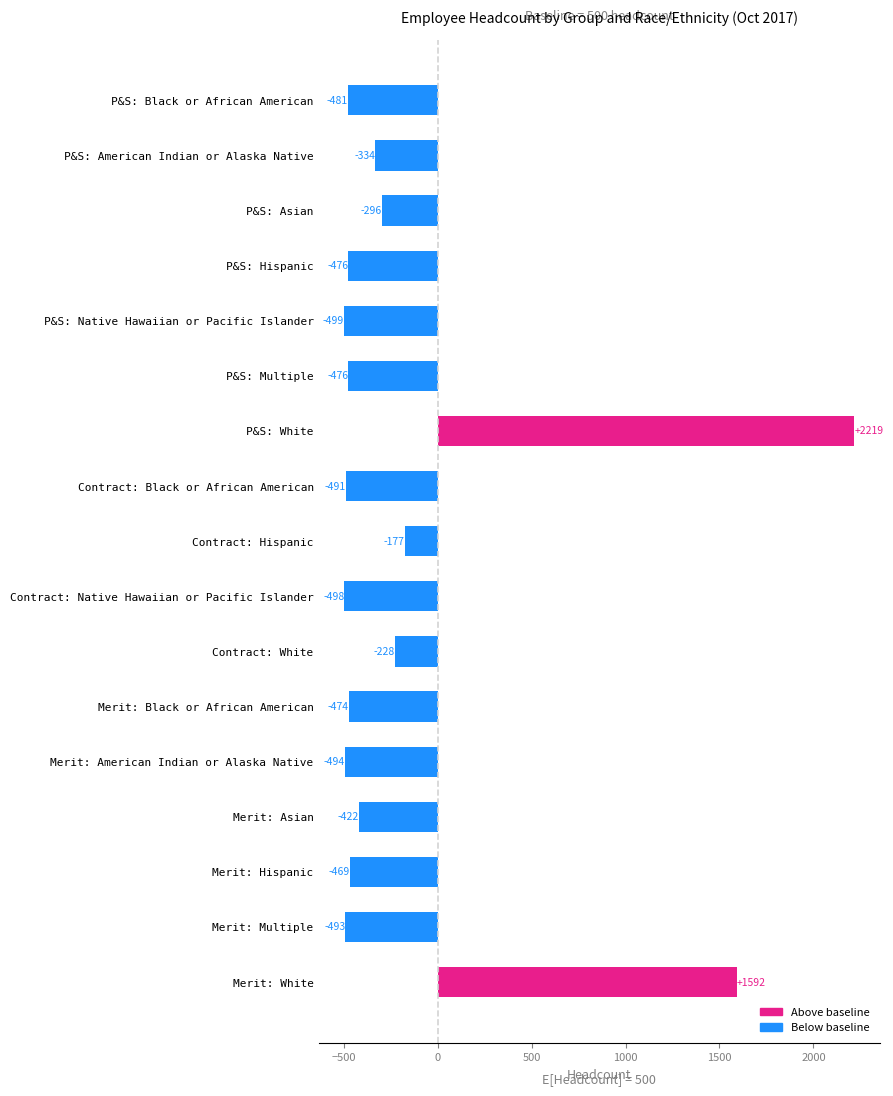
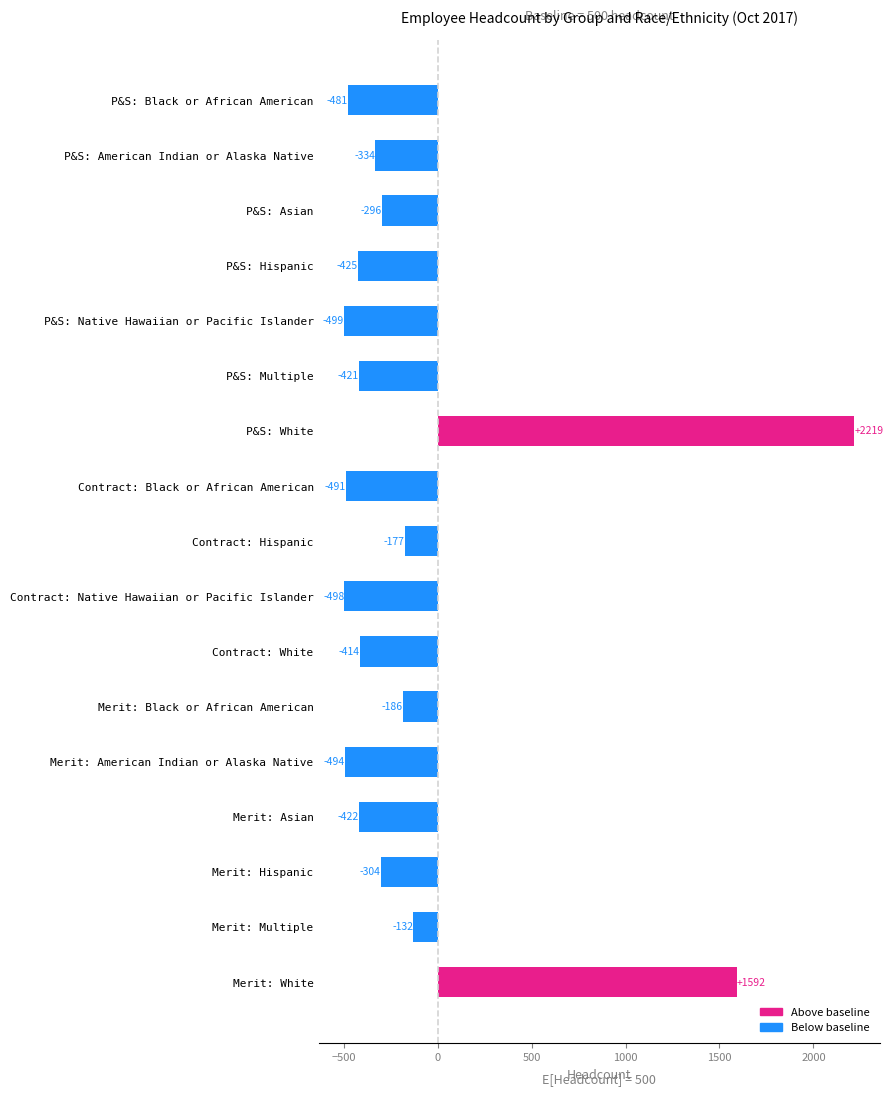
  {
    "P&S: Black or African American": "-481",
    "P&S: American Indian or Alaska Native": "-334",
    "P&S: Asian": "-296",
-   "P&S: Hispanic": "-476",
+   "P&S: Hispanic": "-425",
    "P&S: Native Hawaiian or Pacific Islander": "-499",
-   "P&S: Multiple": "-476",
+   "P&S: Multiple": "-421",
    "P&S: White": "+2219",
    "Contract: Black or African American": "-491",
    "Contract: Hispanic": "-177",
    "Contract: Native Hawaiian or Pacific Islander": "-498",
-   "Contract: White": "-228",
-   "Merit: Black or African American": "-474",
+   "Contract: White": "-414",
+   "Merit: Black or African American": "-186",
    "Merit: American Indian or Alaska Native": "-494",
    "Merit: Asian": "-422",
-   "Merit: Hispanic": "-469",
-   "Merit: Multiple": "-493",
+   "Merit: Hispanic": "-304",
+   "Merit: Multiple": "-132",
    "Merit: White": "+1592"
  }
